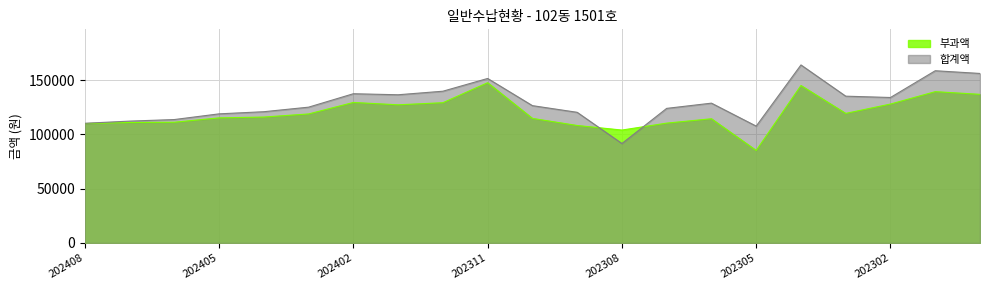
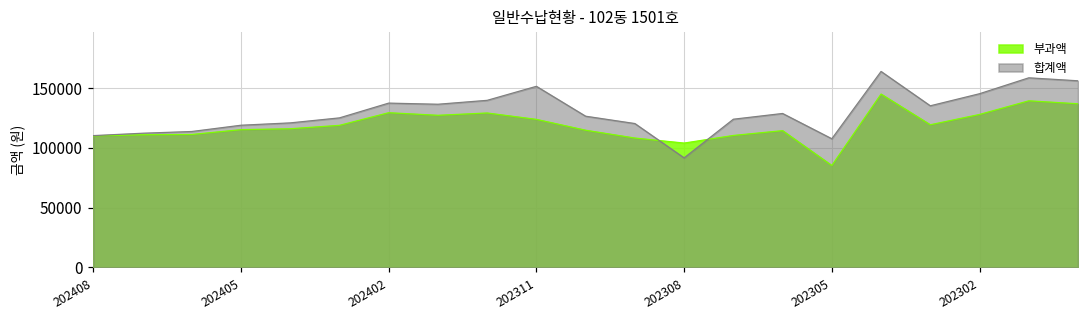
  {
    "부과액": {
      "202405": 115000,
      "202402": 129000,
-     "202311": 148000,
+     "202311": 124000,
      "202308": 104000,
      "202305": 85000,
      "202302": 128000
    },
    "합계액": {
      "202405": 119000,
      "202402": 137000,
      "202311": 152000,
      "202308": 92000,
      "202305": 108000,
-     "202302": 134000
+     "202302": 145000
    }
  }
